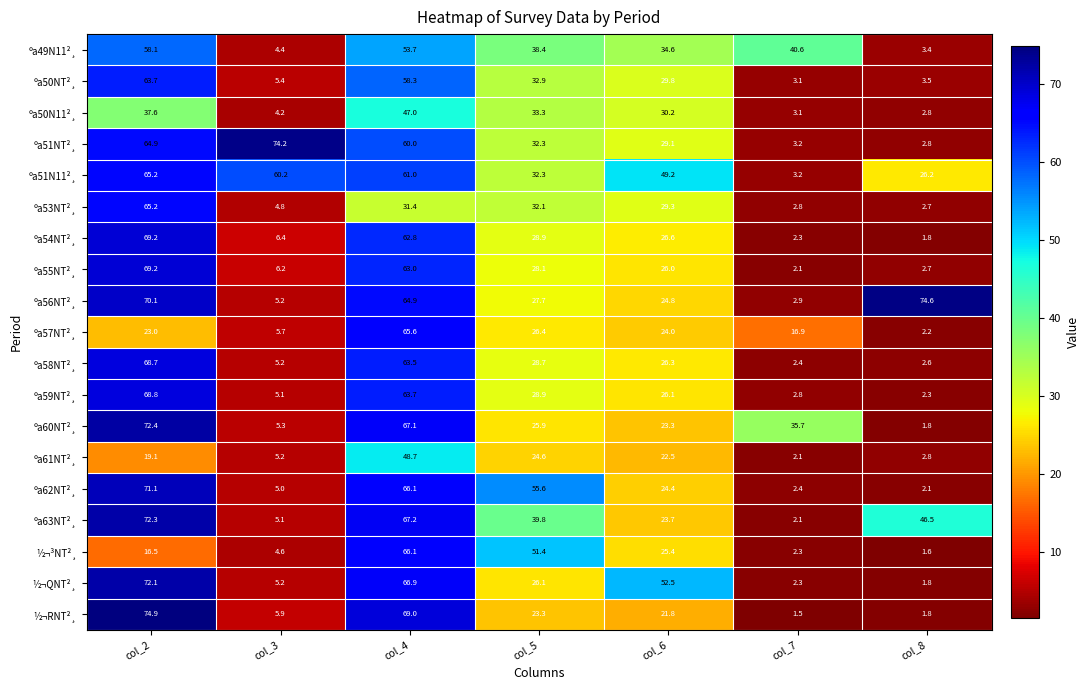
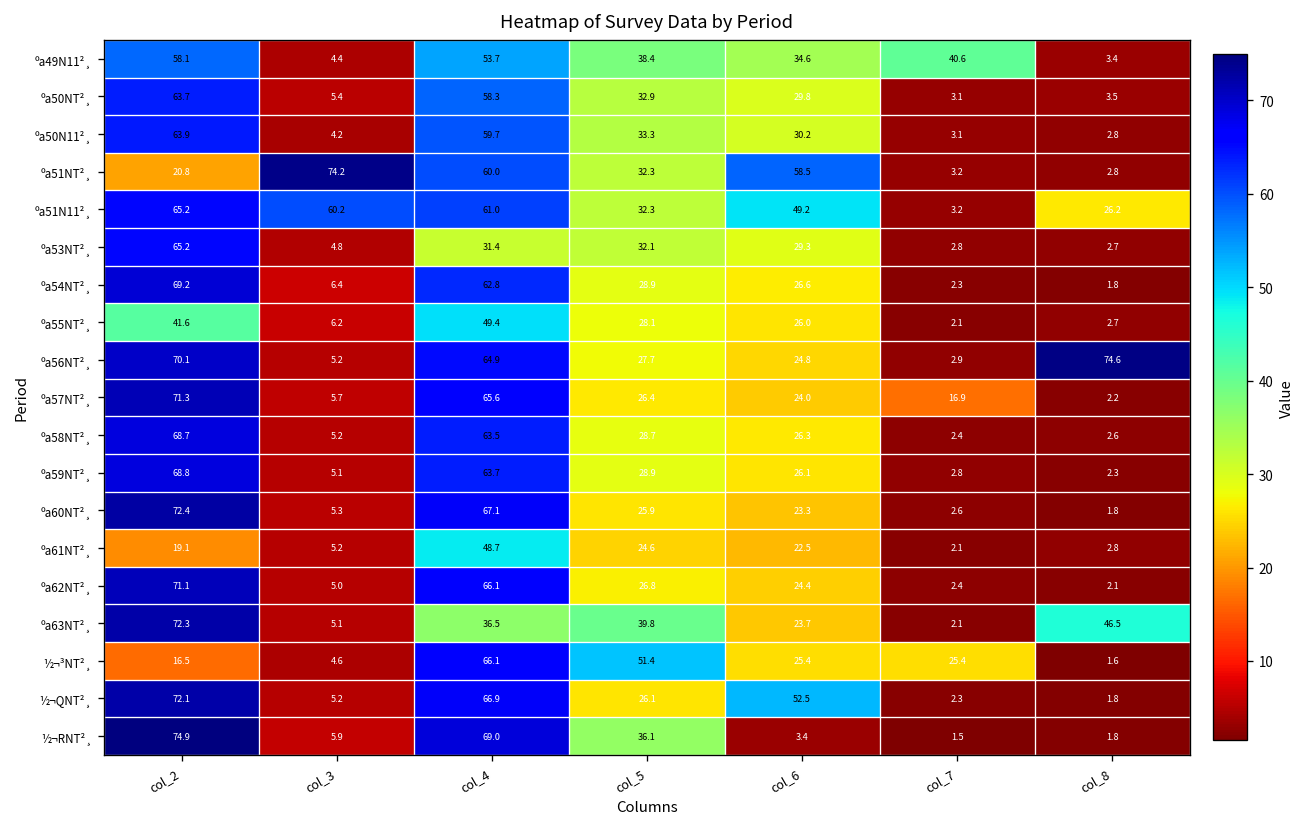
  {
    "ºa49N11²¸": {
      "col_2": 58.1,
      "col_3": 4.4,
      "col_4": 53.7,
      "col_5": 38.4,
      "col_6": 34.6,
      "col_7": 40.6,
      "col_8": 3.4
    },
    "ºa50NT²¸": {
      "col_2": 63.7,
      "col_3": 5.4,
      "col_4": 58.3,
      "col_5": 32.9,
      "col_6": 29.8,
      "col_7": 3.1,
      "col_8": 3.5
    },
    "ºa50N11²¸": {
-     "col_2": 37.6,
+     "col_2": 63.9,
      "col_3": 4.2,
-     "col_4": 47.0,
+     "col_4": 59.7,
      "col_5": 33.3,
      "col_6": 30.2,
      "col_7": 3.1,
      "col_8": 2.8
    },
    "ºa51NT²¸": {
-     "col_2": 64.9,
+     "col_2": 20.8,
      "col_3": 74.2,
      "col_4": 60.0,
      "col_5": 32.3,
-     "col_6": 29.1,
+     "col_6": 58.5,
      "col_7": 3.2,
      "col_8": 2.8
    },
    "ºa51N11²¸": {
      "col_2": 65.2,
      "col_3": 60.2,
      "col_4": 61.0,
      "col_5": 32.3,
      "col_6": 49.2,
      "col_7": 3.2,
      "col_8": 26.2
    },
    "ºa53NT²¸": {
      "col_2": 65.2,
      "col_3": 4.8,
      "col_4": 31.4,
      "col_5": 32.1,
      "col_6": 29.3,
      "col_7": 2.8,
      "col_8": 2.7
    },
    "ºa54NT²¸": {
      "col_2": 69.2,
      "col_3": 6.4,
      "col_4": 62.8,
      "col_5": 28.9,
      "col_6": 26.6,
      "col_7": 2.3,
      "col_8": 1.8
    },
    "ºa55NT²¸": {
-     "col_2": 69.2,
+     "col_2": 41.6,
      "col_3": 6.2,
-     "col_4": 63.0,
+     "col_4": 49.4,
      "col_5": 28.1,
      "col_6": 26.0,
      "col_7": 2.1,
      "col_8": 2.7
    },
    "ºa56NT²¸": {
      "col_2": 70.1,
      "col_3": 5.2,
      "col_4": 64.9,
      "col_5": 27.7,
      "col_6": 24.8,
      "col_7": 2.9,
      "col_8": 74.6
    },
    "ºa57NT²¸": {
-     "col_2": 23.0,
+     "col_2": 71.3,
      "col_3": 5.7,
      "col_4": 65.6,
      "col_5": 26.4,
      "col_6": 24.0,
      "col_7": 16.9,
      "col_8": 2.2
    },
    "ºa58NT²¸": {
      "col_2": 68.7,
      "col_3": 5.2,
      "col_4": 63.5,
      "col_5": 28.7,
      "col_6": 26.3,
      "col_7": 2.4,
      "col_8": 2.6
    },
    "ºa59NT²¸": {
      "col_2": 68.8,
      "col_3": 5.1,
      "col_4": 63.7,
      "col_5": 28.9,
      "col_6": 26.1,
      "col_7": 2.8,
      "col_8": 2.3
    },
    "ºa60NT²¸": {
      "col_2": 72.4,
      "col_3": 5.3,
      "col_4": 67.1,
      "col_5": 25.9,
      "col_6": 23.3,
-     "col_7": 35.7,
+     "col_7": 2.6,
      "col_8": 1.8
    },
    "ºa61NT²¸": {
      "col_2": 19.1,
      "col_3": 5.2,
      "col_4": 48.7,
      "col_5": 24.6,
      "col_6": 22.5,
      "col_7": 2.1,
      "col_8": 2.8
    },
    "ºa62NT²¸": {
      "col_2": 71.1,
      "col_3": 5.0,
      "col_4": 66.1,
-     "col_5": 55.6,
+     "col_5": 26.8,
      "col_6": 24.4,
      "col_7": 2.4,
      "col_8": 2.1
    },
    "ºa63NT²¸": {
      "col_2": 72.3,
      "col_3": 5.1,
-     "col_4": 67.2,
+     "col_4": 36.5,
      "col_5": 39.8,
      "col_6": 23.7,
      "col_7": 2.1,
      "col_8": 46.5
    },
    "½¬³NT²¸": {
      "col_2": 16.5,
      "col_3": 4.6,
      "col_4": 66.1,
      "col_5": 51.4,
      "col_6": 25.4,
-     "col_7": 2.3,
+     "col_7": 25.4,
      "col_8": 1.6
    },
    "½¬QNT²¸": {
      "col_2": 72.1,
      "col_3": 5.2,
      "col_4": 66.9,
      "col_5": 26.1,
      "col_6": 52.5,
      "col_7": 2.3,
      "col_8": 1.8
    },
    "½¬RNT²¸": {
      "col_2": 74.9,
      "col_3": 5.9,
      "col_4": 69.0,
-     "col_5": 23.3,
-     "col_6": 21.8,
+     "col_5": 36.1,
+     "col_6": 3.4,
      "col_7": 1.5,
      "col_8": 1.8
    }
  }
